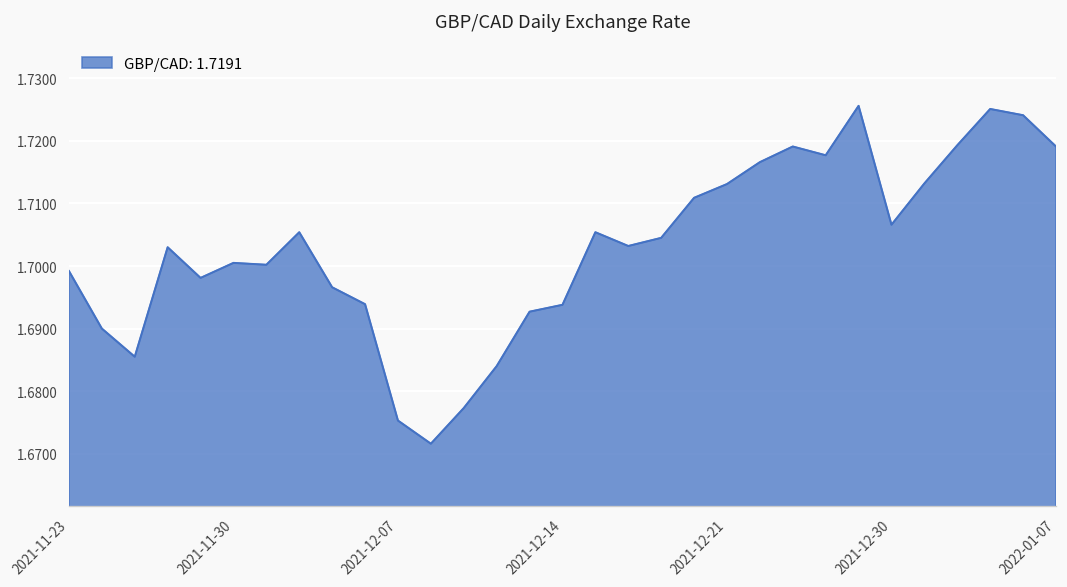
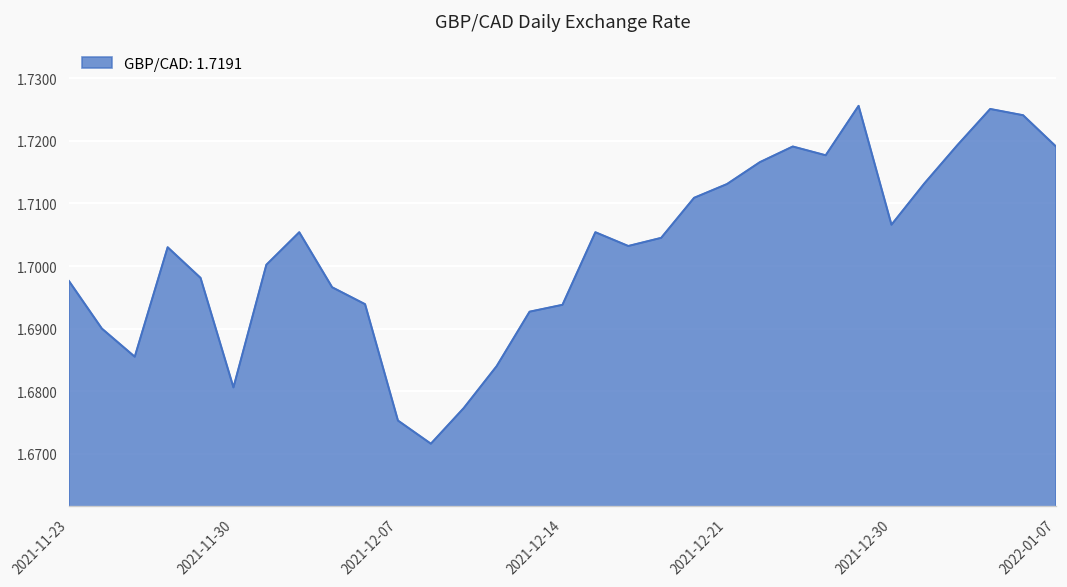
  {
-   "2021-11-23": 1.699,
-   "2021-11-30": 1.701,
+   "2021-11-23": 1.698,
+   "2021-11-30": 1.681,
    "2021-12-07": 1.675,
    "2021-12-14": 1.694,
    "2021-12-21": 1.713,
    "2021-12-30": 1.707,
    "2022-01-07": 1.719
  }
